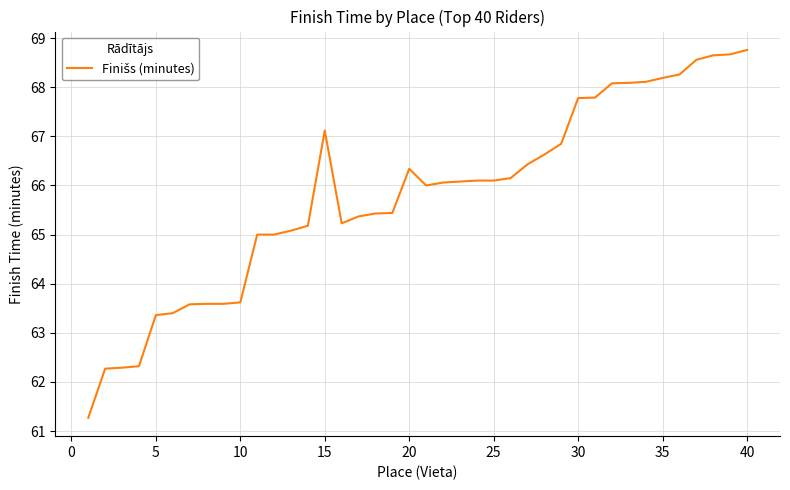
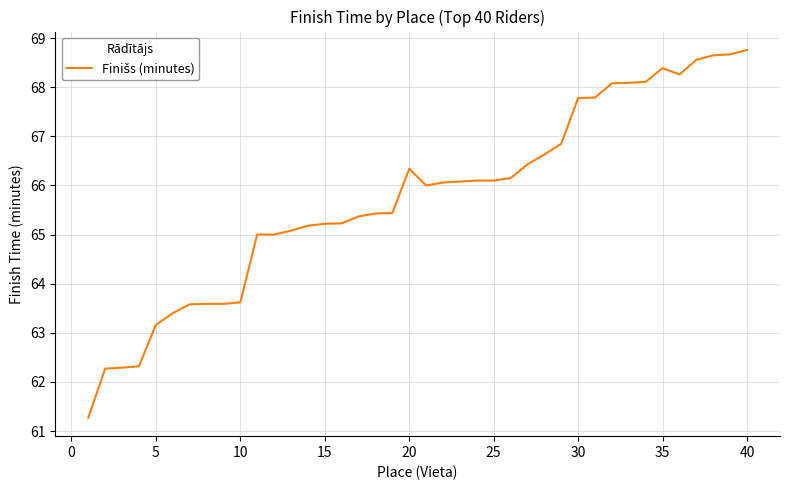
  {
-   "5": 63.4,
+   "5": 63.2,
    "10": 63.6,
-   "15": 67.1,
+   "15": 65.2,
    "20": 66.3,
    "25": 66.1,
    "30": 67.8,
-   "35": 68.2,
+   "35": 68.4,
    "40": 68.8
  }
